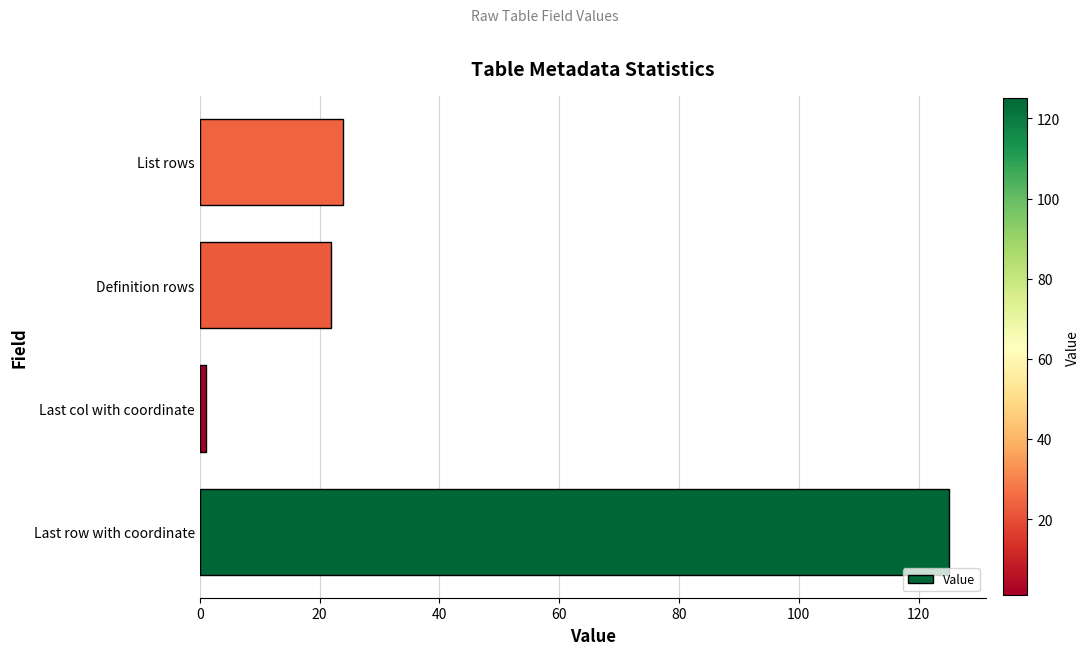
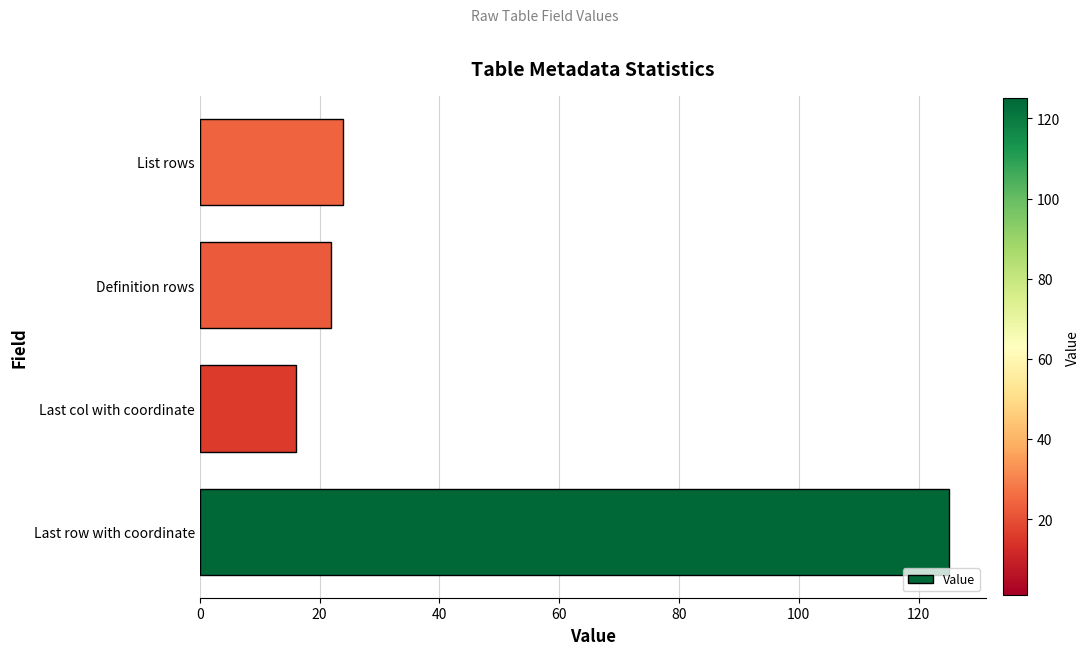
  {
    "List rows": 24,
    "Definition rows": 22,
-   "Last col with coordinate": 1,
+   "Last col with coordinate": 16,
    "Last row with coordinate": 125
  }
